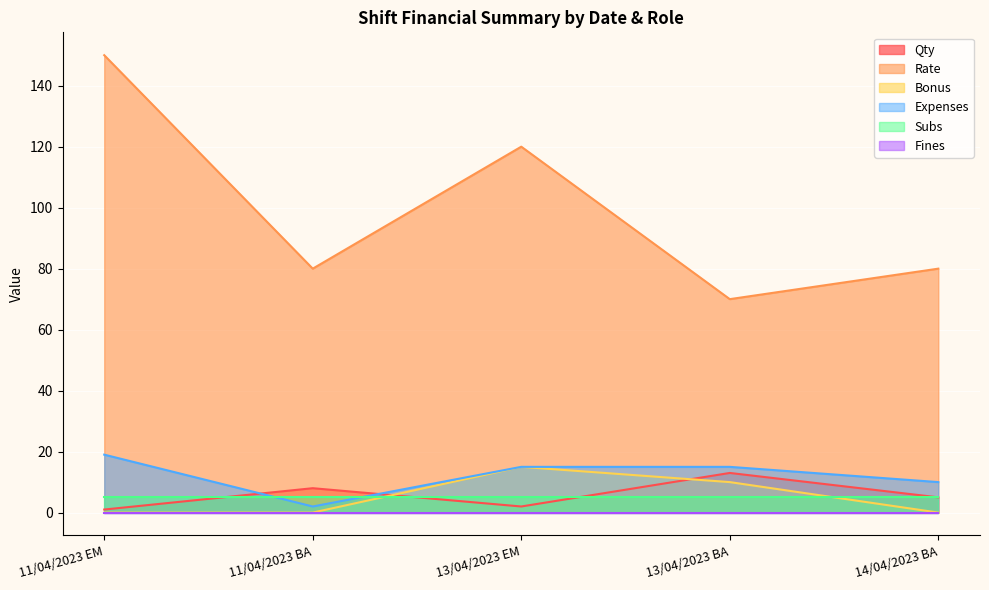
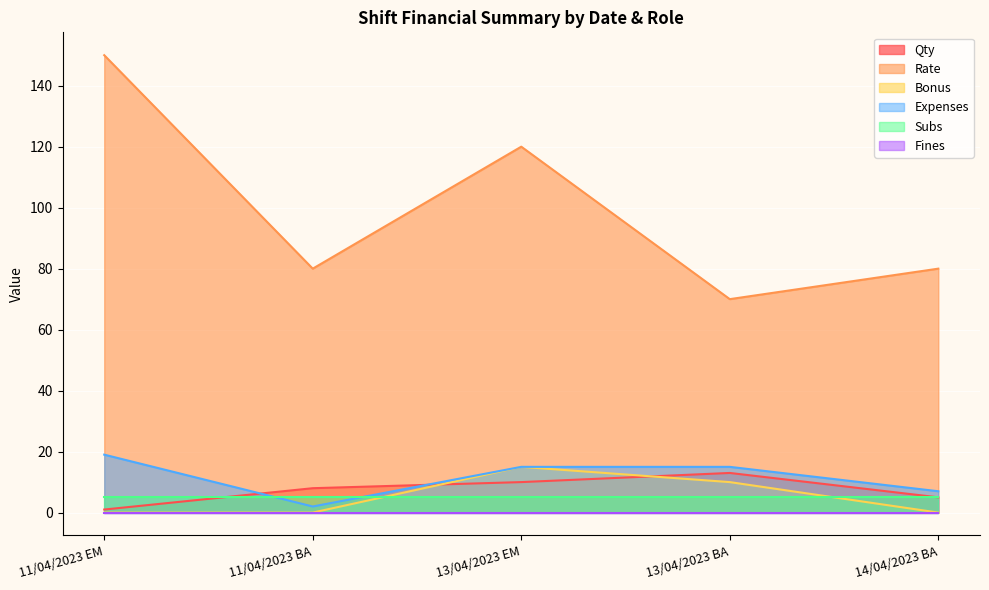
  {
    "Qty": {
      "11/04/2023 EM": 1,
      "11/04/2023 BA": 8,
-     "13/04/2023 EM": 2,
+     "13/04/2023 EM": 10,
      "13/04/2023 BA": 13
    },
    "Expenses": {
      "11/04/2023 EM": 19,
      "11/04/2023 BA": 2,
      "13/04/2023 BA": 15,
-     "14/04/2023 BA": 10
+     "14/04/2023 BA": 7
    },
    "Subs": {
      "11/04/2023 EM": 5,
      "11/04/2023 BA": 5,
      "13/04/2023 EM": 5,
      "13/04/2023 BA": 5
    },
    "Fines": {
      "13/04/2023 EM": 0,
      "13/04/2023 BA": 0
    }
  }
